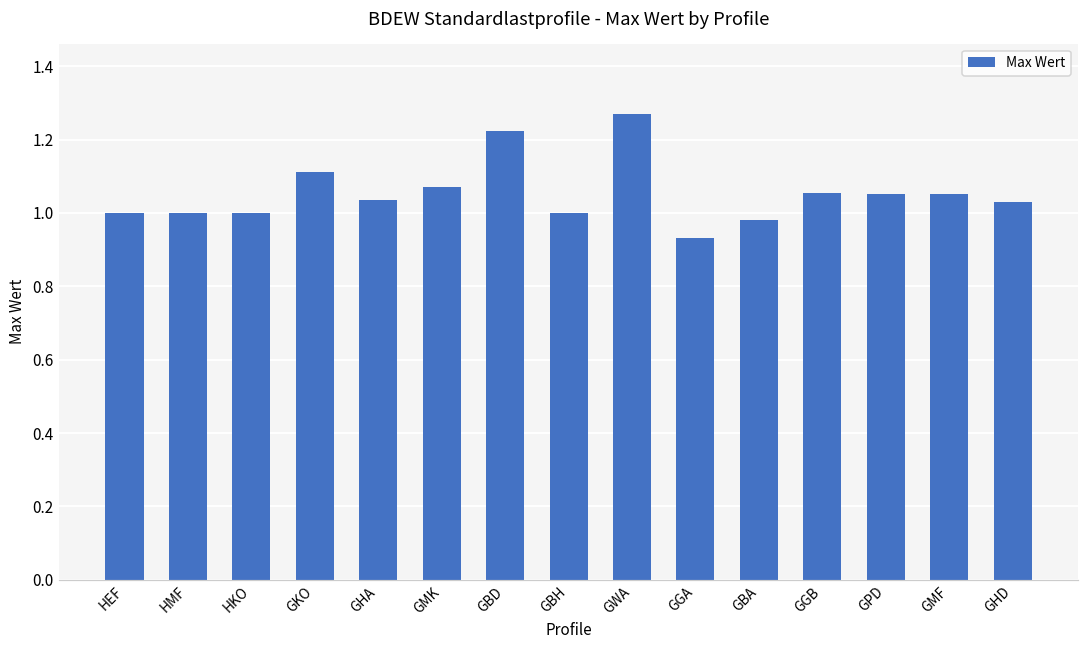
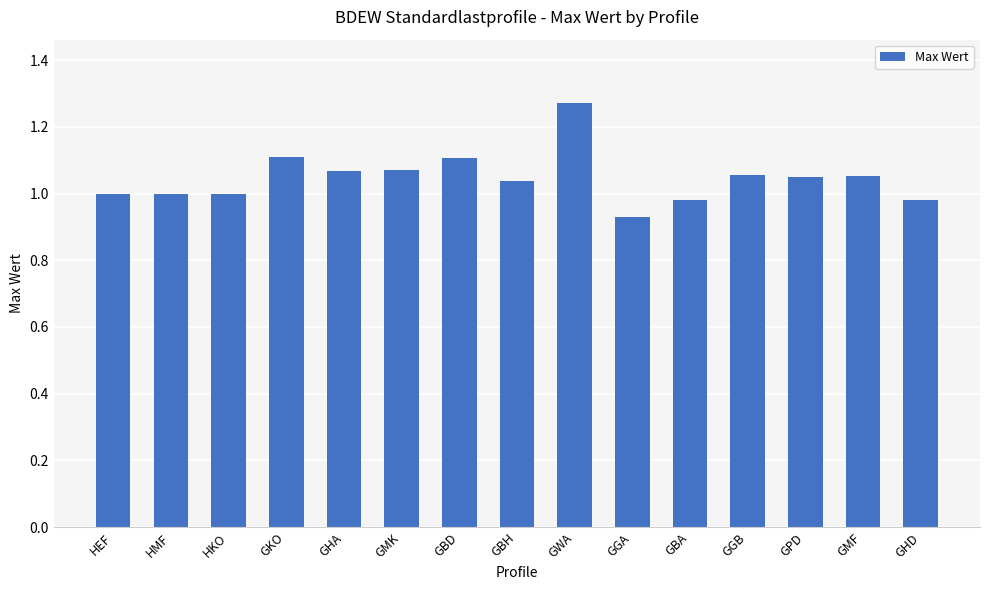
  {
    "HEF": 1.00,
    "HMF": 1.00,
    "HKO": 1.00,
    "GKO": 1.11,
-   "GHA": 1.04,
+   "GHA": 1.07,
    "GMK": 1.07,
-   "GBD": 1.22,
-   "GBH": 1.00,
+   "GBD": 1.11,
+   "GBH": 1.04,
    "GWA": 1.27,
    "GGA": 0.93,
    "GBA": 0.98,
    "GGB": 1.06,
    "GPD": 1.05,
    "GMF": 1.05,
-   "GHD": 1.03
+   "GHD": 0.98
  }
